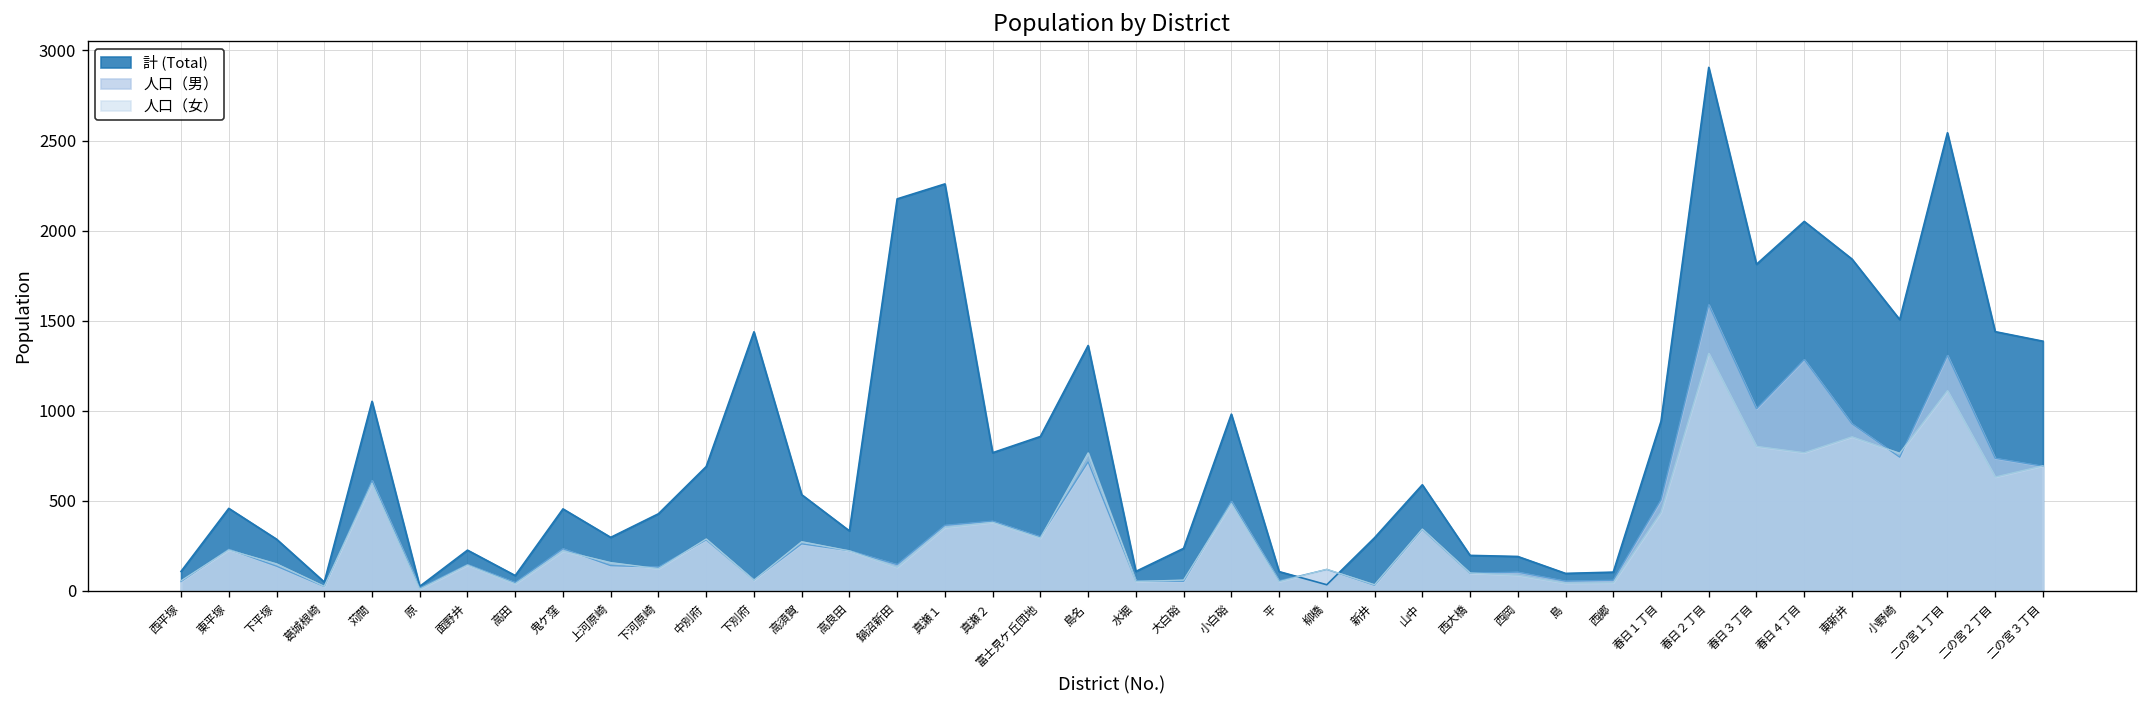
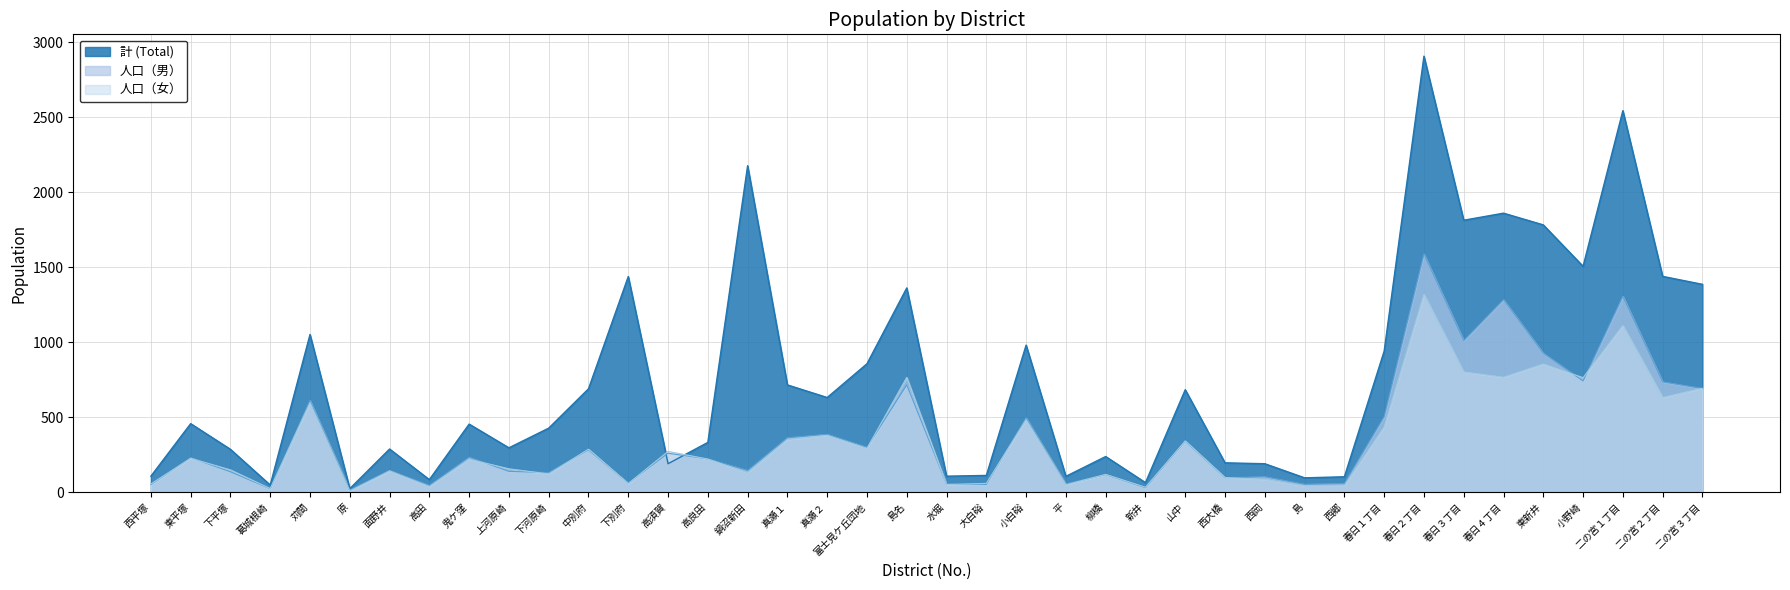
  {
    "計 (Total)": {
      "西平塚": 110,
      "東平塚": 460,
      "下平塚": 290,
      "葛城根崎": 50,
      "苅間": 1050,
-     "面野井": 230,
+     "面野井": 290,
      "高田": 90,
      "鬼ケ窪": 460,
      "上河原崎": 300,
      "下河原崎": 430,
      "中別府": 690,
      "下別府": 1440,
-     "高須賀": 530,
+     "高須賀": 190,
      "高良田": 330,
      "鍋沼新田": 2180,
-     "真瀬１": 2260,
-     "真瀬２": 770,
+     "真瀬１": 720,
+     "真瀬２": 630,
      "富士見ケ丘団地": 860,
      "島名": 1360,
      "水堀": 110,
-     "大白硲": 240,
+     "大白硲": 110,
      "小白硲": 980,
      "平": 110,
-     "柳橋": 30,
-     "新井": 300,
-     "山中": 590,
+     "柳橋": 240,
+     "新井": 70,
+     "山中": 680,
      "西大橋": 200,
      "西岡": 190,
      "島": 100,
      "西郷": 100,
      "春日１丁目": 940,
      "春日２丁目": 2910,
      "春日３丁目": 1810,
-     "春日４丁目": 2050,
-     "東新井": 1840,
+     "春日４丁目": 1860,
+     "東新井": 1780,
      "小野崎": 1510,
      "二の宮１丁目": 2540,
      "二の宮２丁目": 1440,
      "二の宮３丁目": 1390
    }
  }
